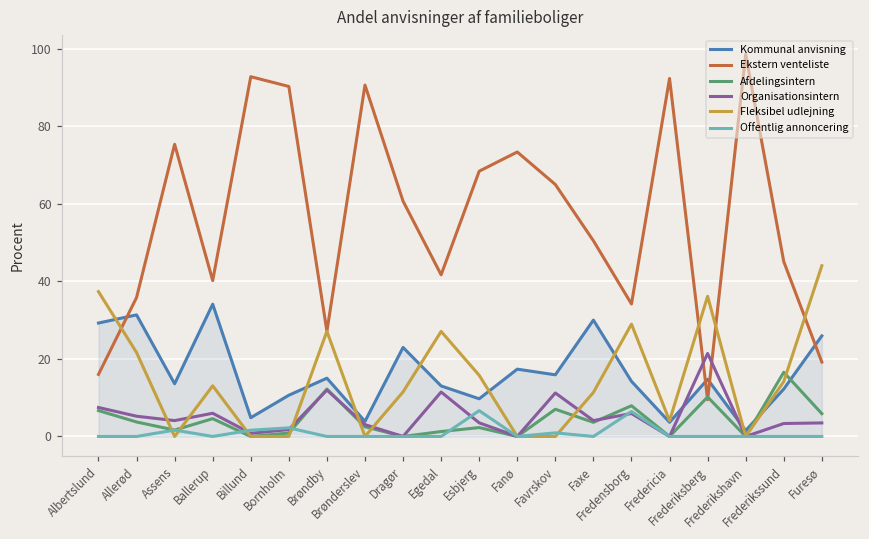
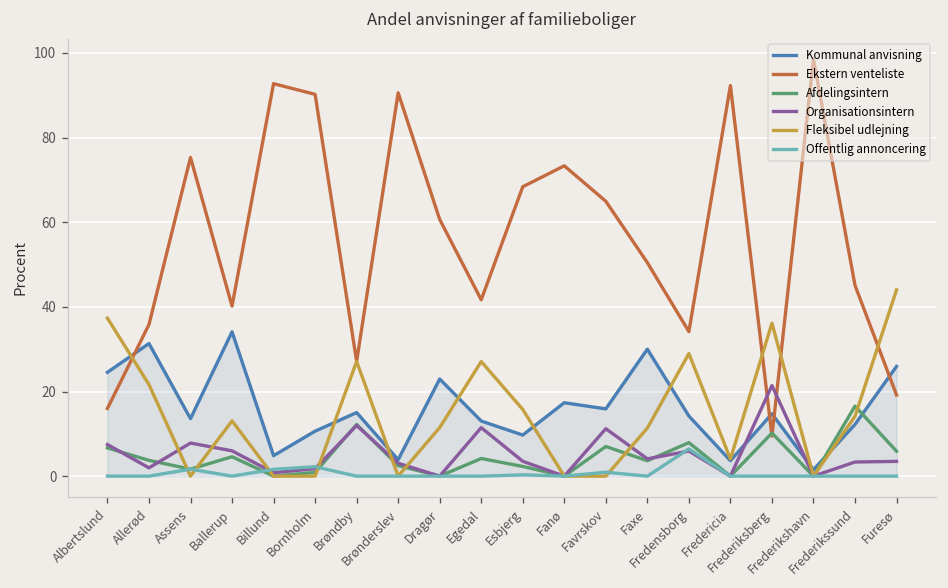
  {
    "Kommunal anvisning": {
-     "Albertslund": 29,
+     "Albertslund": 25,
      "Allerød": 31,
      "Assens": 14,
      "Ballerup": 34,
      "Billund": 5,
      "Bornholm": 11,
      "Brøndby": 15,
      "Brønderslev": 4,
      "Dragør": 23,
      "Egedal": 13,
      "Esbjerg": 10,
      "Fanø": 17,
      "Favrskov": 16,
      "Faxe": 30,
      "Fredensborg": 14,
      "Frederiksberg": 15,
      "Frederikshavn": 2,
      "Frederikssund": 12,
      "Furesø": 26
    },
    "Afdelingsintern": {
      "Albertslund": 7,
      "Allerød": 4,
      "Ballerup": 5,
      "Bornholm": 1,
-     "Egedal": 1,
+     "Egedal": 4,
      "Esbjerg": 2,
      "Favrskov": 7,
      "Fredensborg": 8,
      "Frederikssund": 17,
      "Furesø": 6
    },
    "Organisationsintern": {
      "Albertslund": 7,
-     "Allerød": 5,
-     "Assens": 4,
+     "Allerød": 2,
+     "Assens": 8,
      "Ballerup": 6,
      "Billund": 1,
      "Egedal": 11,
      "Esbjerg": 4,
      "Favrskov": 11,
      "Frederiksberg": 21,
      "Frederikssund": 3,
      "Furesø": 3
    },
    "Offentlig annoncering": {
      "Albertslund": 0,
      "Allerød": 0,
      "Ballerup": 0,
      "Billund": 2,
      "Brøndby": 0,
      "Egedal": 0,
-     "Esbjerg": 7,
+     "Esbjerg": 0,
      "Favrskov": 1,
      "Faxe": 0,
      "Frederiksberg": 0,
      "Frederikssund": 0,
      "Furesø": 0
    }
  }
